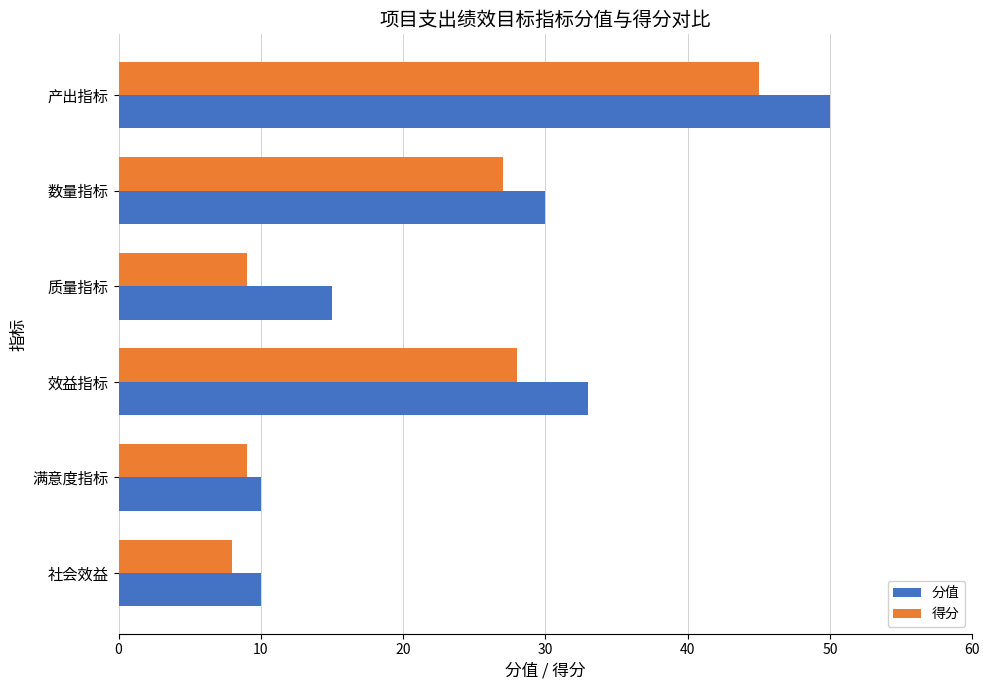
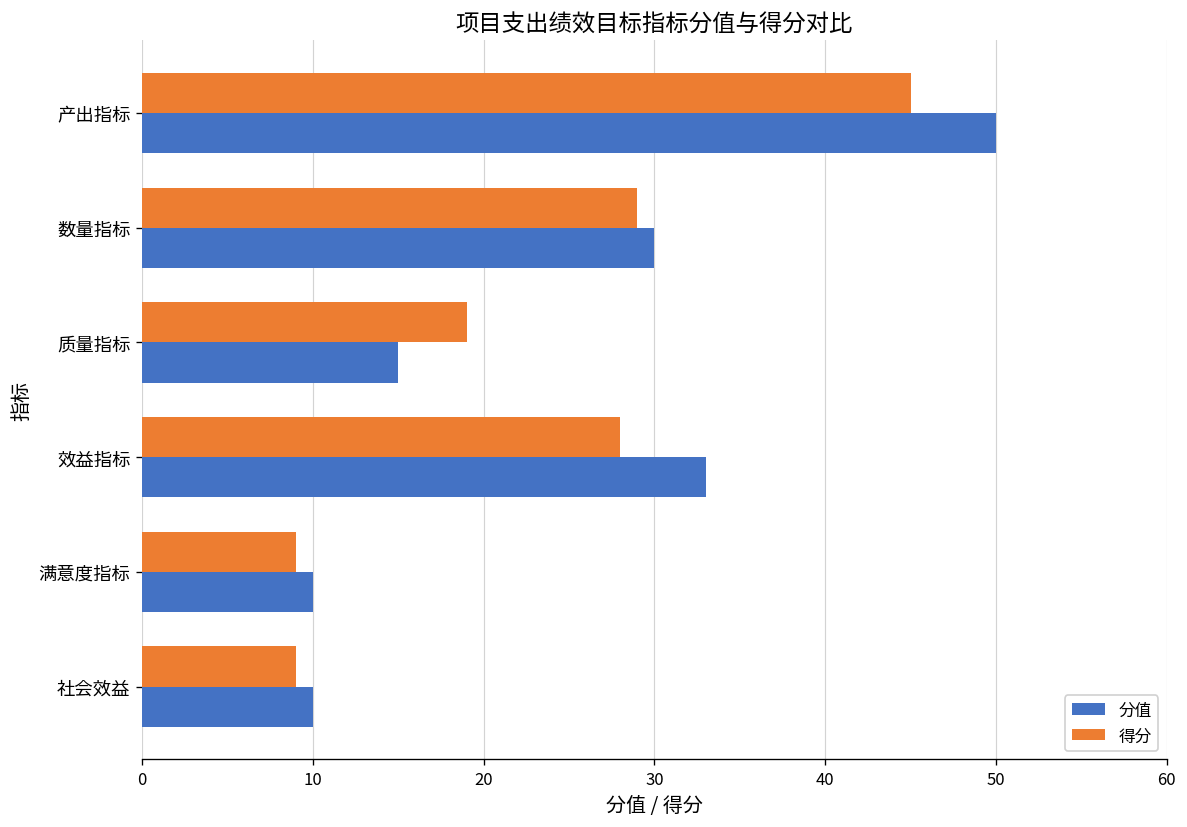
  {
    "分值": {
      "产出指标": 50,
      "数量指标": 30,
      "质量指标": 15,
      "效益指标": 33,
      "满意度指标": 10,
      "社会效益": 10
    },
    "得分": {
      "产出指标": 45,
-     "数量指标": 27,
-     "质量指标": 9,
+     "数量指标": 29,
+     "质量指标": 19,
      "效益指标": 28,
      "满意度指标": 9,
-     "社会效益": 8
+     "社会效益": 9
    }
  }
